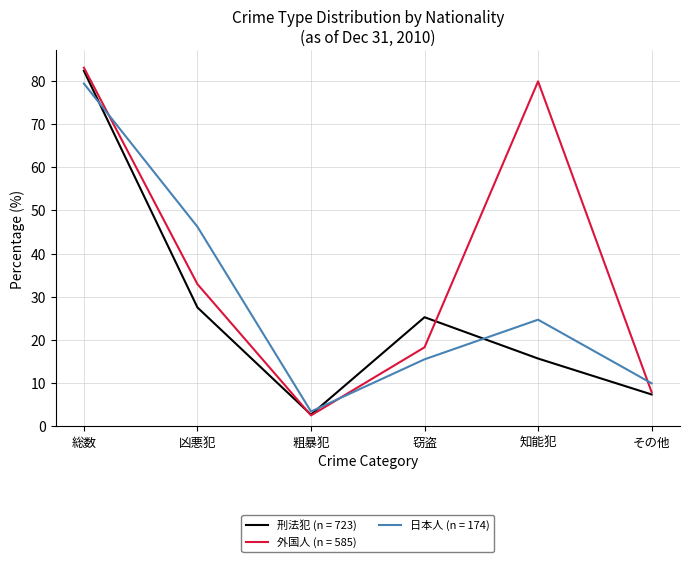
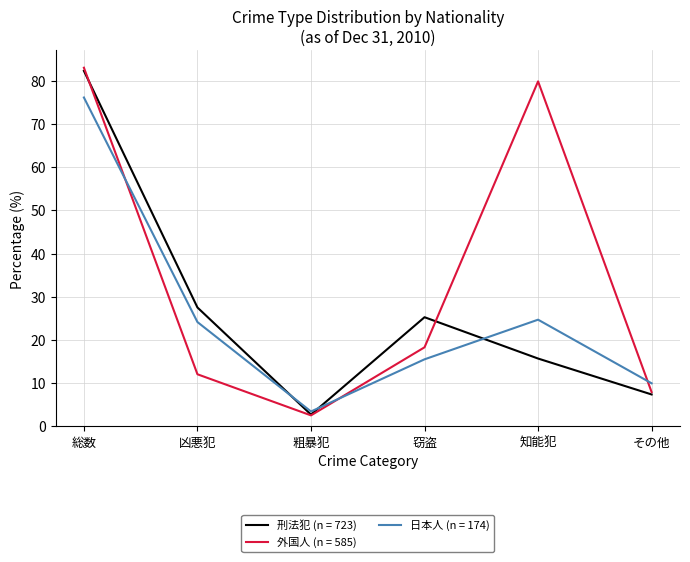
  {
    "刑法犯 (n = 723)": {
      "総数": 82,
      "凶悪犯": 28,
      "窃盗": 25,
      "知能犯": 16
    },
    "外国人 (n = 585)": {
      "総数": 83,
-     "凶悪犯": 33,
+     "凶悪犯": 12,
      "窃盗": 18,
      "知能犯": 80
    },
    "日本人 (n = 174)": {
-     "総数": 79,
-     "凶悪犯": 46,
+     "総数": 76,
+     "凶悪犯": 24,
      "粗暴犯": 3,
      "窃盗": 16,
      "知能犯": 25,
      "その他": 10
    }
  }
